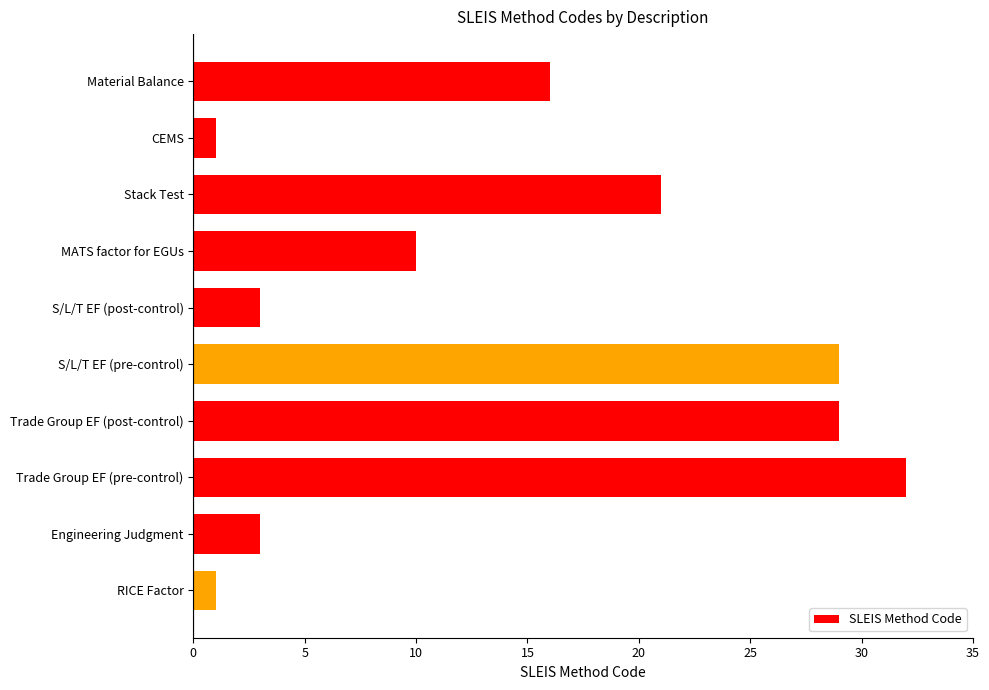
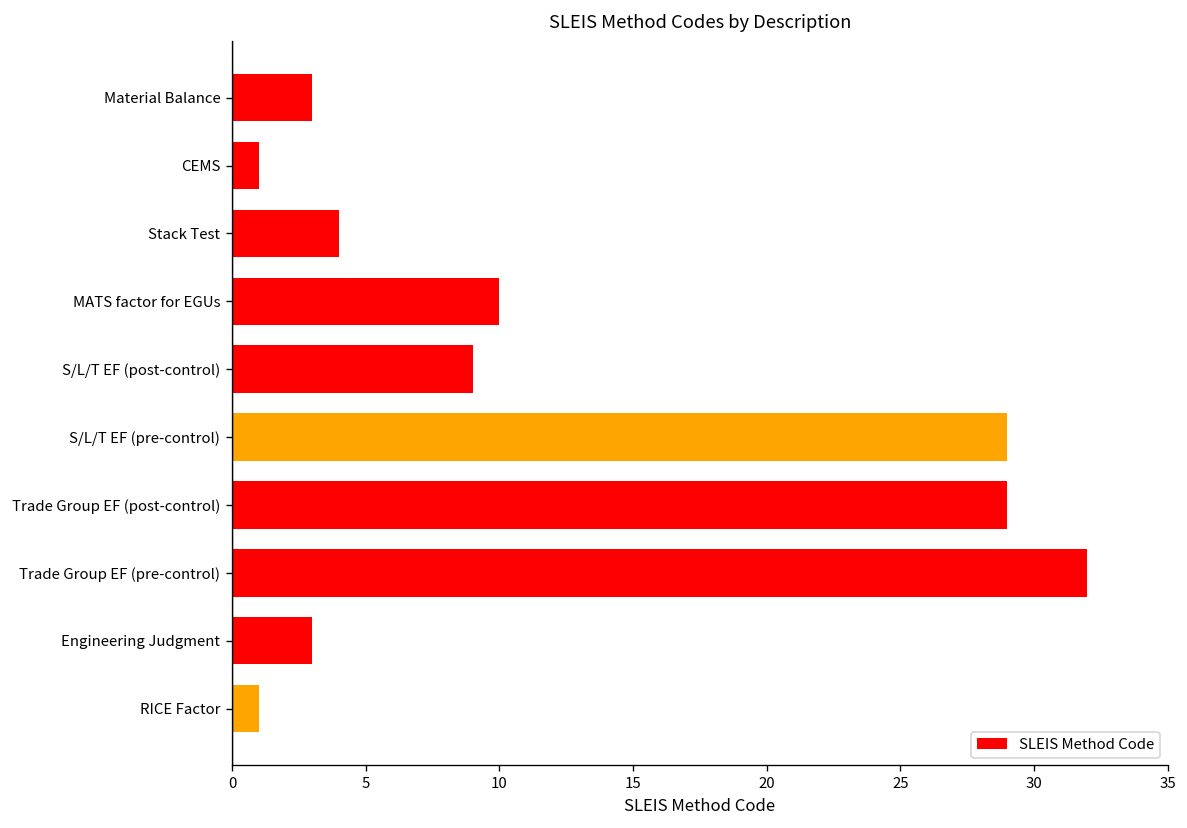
  {
-   "Material Balance": 16,
+   "Material Balance": 3,
    "CEMS": 1,
-   "Stack Test": 21,
+   "Stack Test": 4,
    "MATS factor for EGUs": 10,
-   "S/L/T EF (post-control)": 3,
+   "S/L/T EF (post-control)": 9,
    "S/L/T EF (pre-control)": 29,
    "Trade Group EF (post-control)": 29,
    "Trade Group EF (pre-control)": 32,
    "Engineering Judgment": 3,
    "RICE Factor": 1
  }
